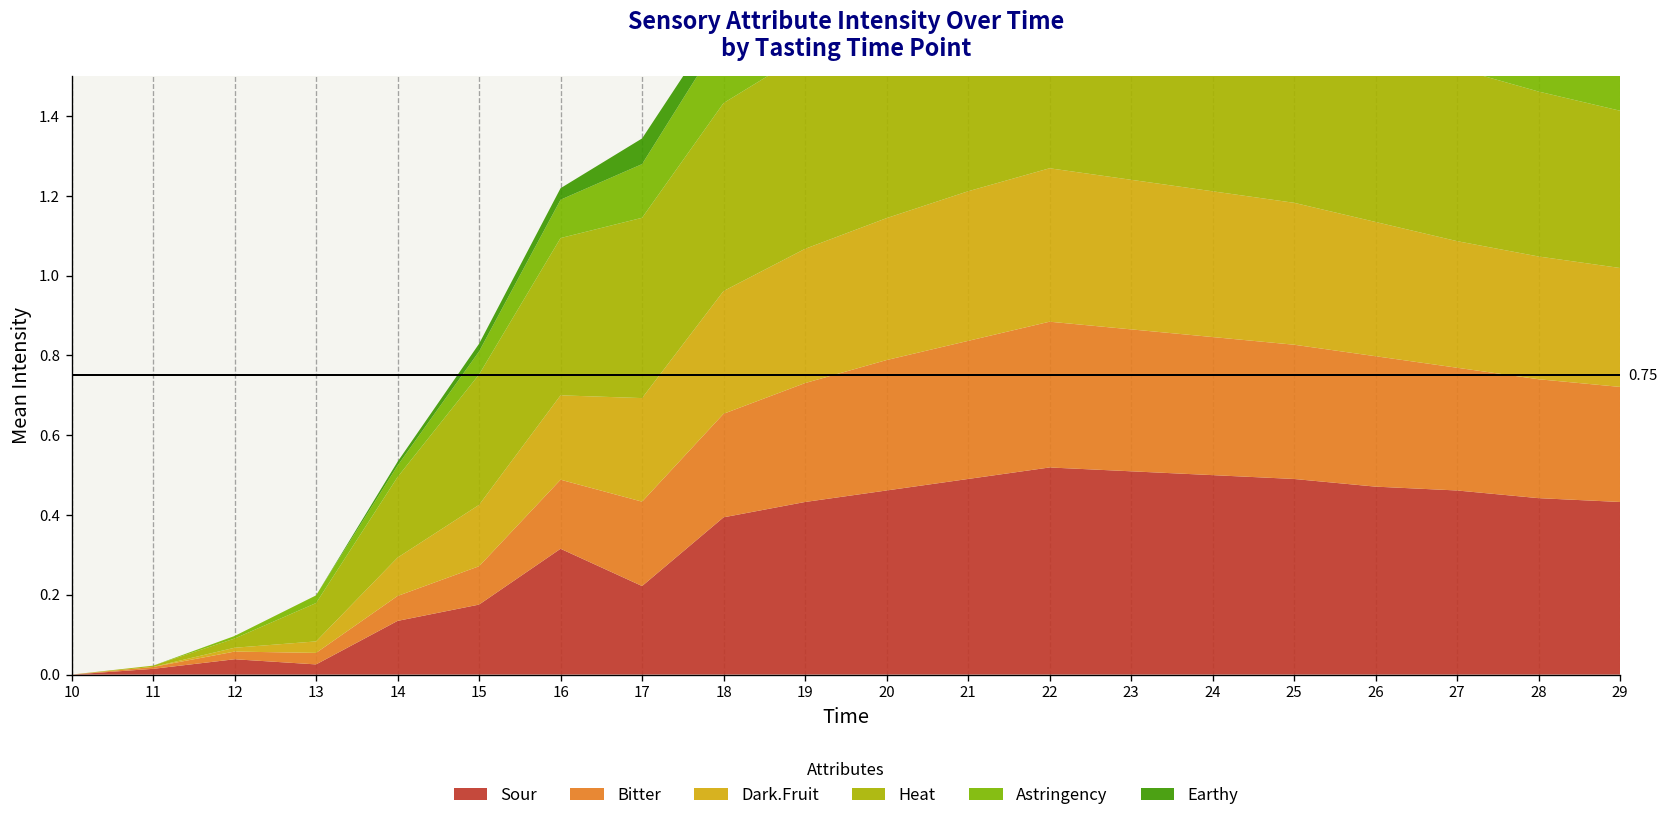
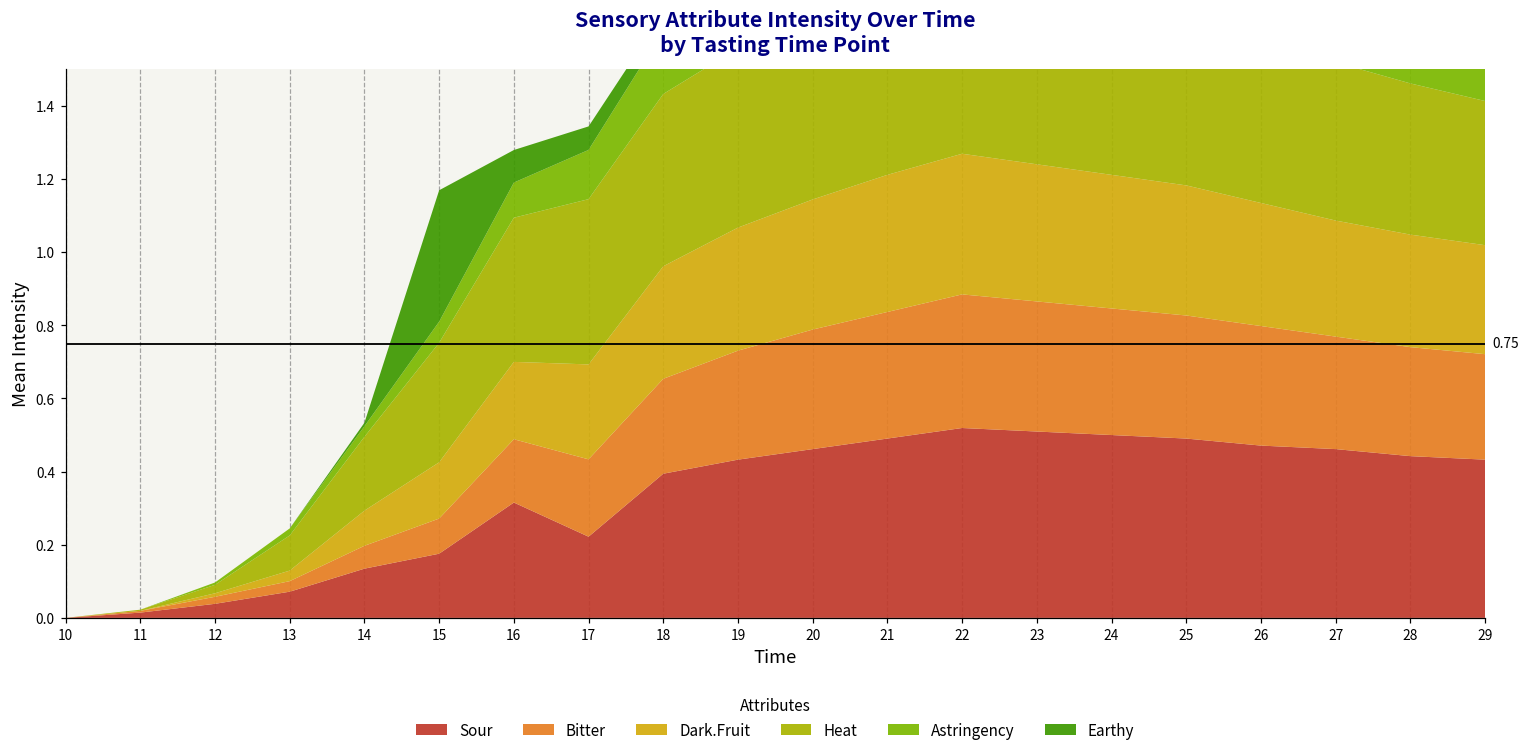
  {
    "Sour": {
      "12": 0.04,
-     "13": 0.03,
+     "13": 0.07,
      "14": 0.13,
      "15": 0.18,
      "16": 0.32,
      "17": 0.22,
      "18": 0.39,
      "19": 0.43,
      "20": 0.46,
      "21": 0.49,
      "22": 0.52,
      "23": 0.51,
      "24": 0.50,
      "25": 0.49,
      "26": 0.47,
      "27": 0.46,
      "28": 0.44,
      "29": 0.43
    },
    "Earthy": {
      "14": 0.01,
-     "15": 0.02,
-     "16": 0.03,
+     "15": 0.36,
+     "16": 0.09,
      "17": 0.06
    }
  }
